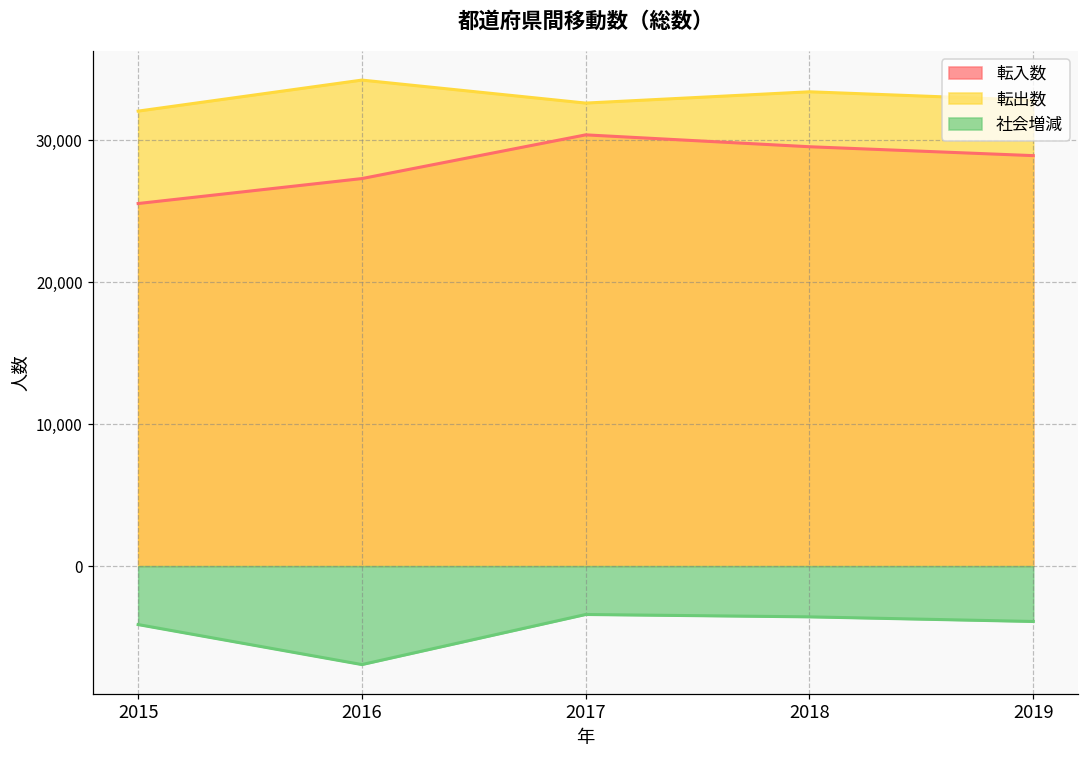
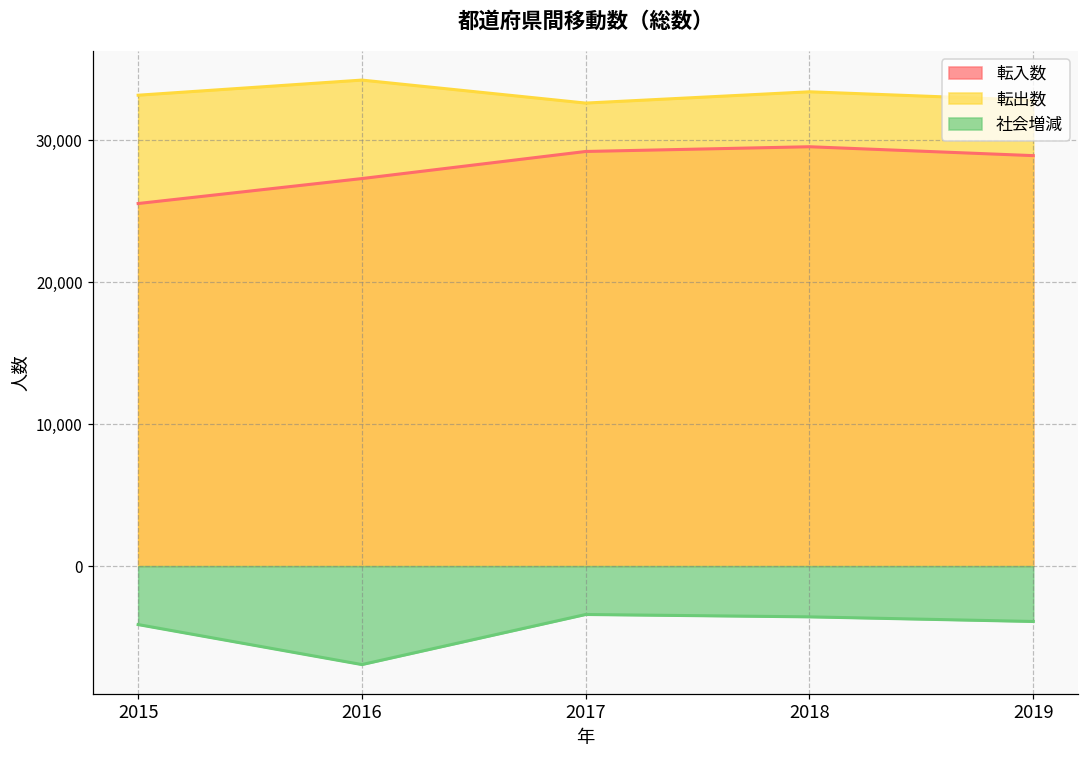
  {
    "転入数": {
      "2015": "25,500",
      "2016": "27,300",
-     "2017": "30,400",
+     "2017": "29,200",
      "2018": "29,500",
      "2019": "28,900"
    },
    "転出数": {
-     "2015": "32,000",
+     "2015": "33,200",
      "2016": "34,200",
      "2017": "32,600",
      "2018": "33,400"
    }
  }
